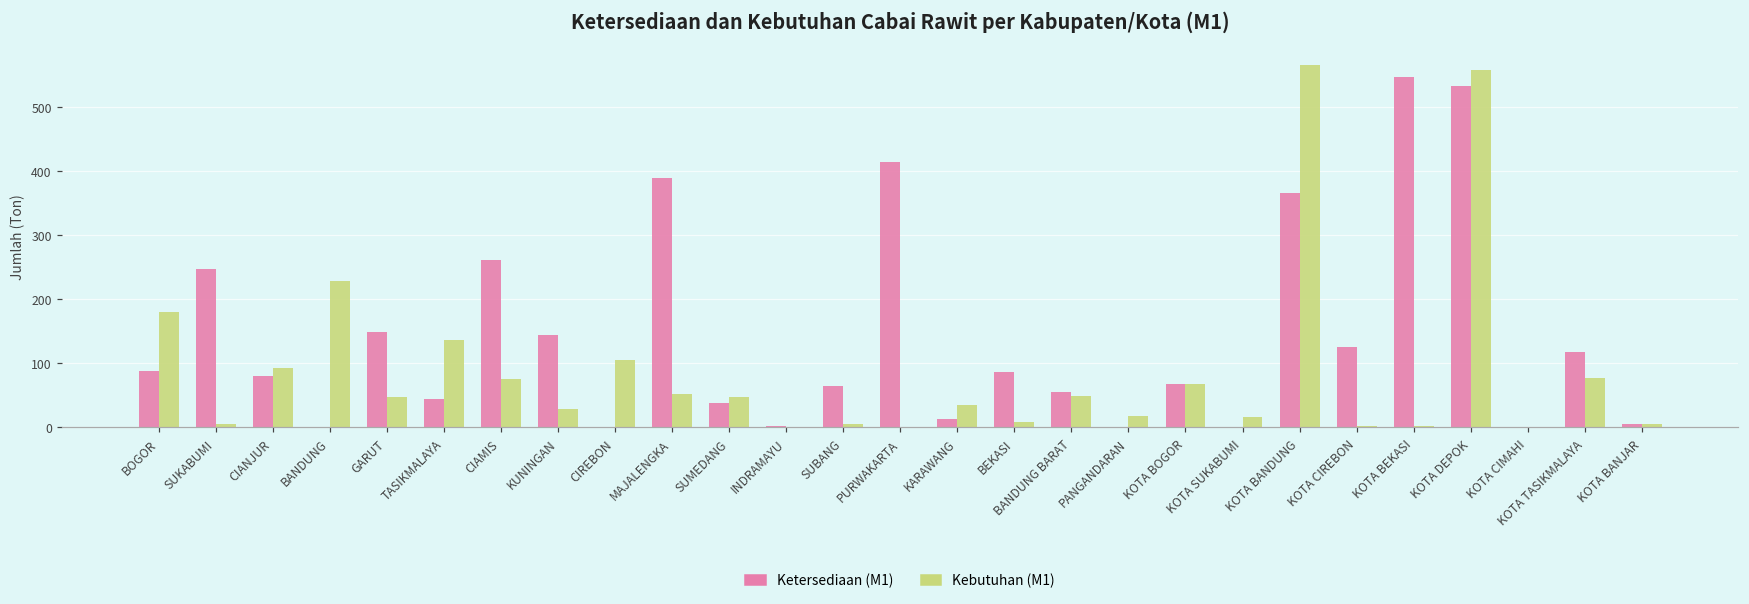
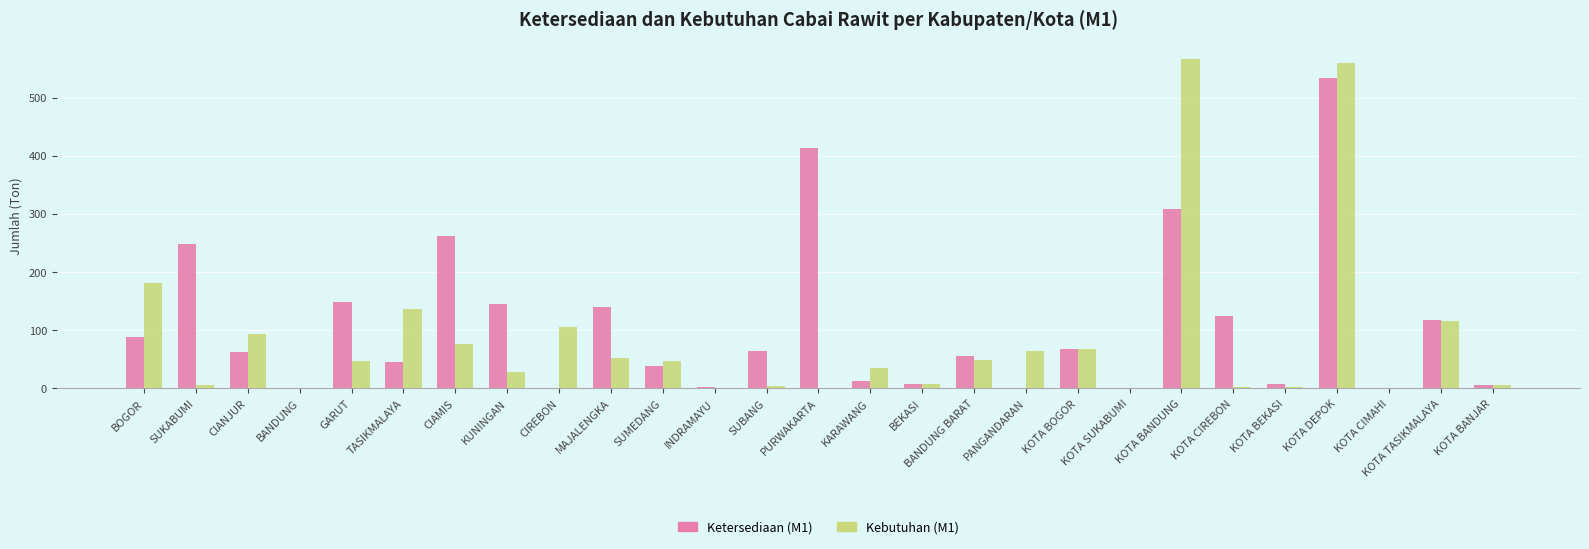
  {
    "Ketersediaan (M1)": {
      "BOGOR": 90,
      "SUKABUMI": 250,
-     "CIANJUR": 80,
+     "CIANJUR": 60,
      "BANDUNG": 0,
      "GARUT": 150,
      "TASIKMALAYA": 50,
      "CIAMIS": 260,
      "KUNINGAN": 150,
      "CIREBON": 0,
-     "MAJALENGKA": 390,
+     "MAJALENGKA": 140,
      "SUMEDANG": 40,
      "SUBANG": 60,
      "PURWAKARTA": 410,
      "KARAWANG": 10,
-     "BEKASI": 90,
+     "BEKASI": 10,
      "BANDUNG BARAT": 60,
      "KOTA BOGOR": 70,
-     "KOTA BANDUNG": 370,
+     "KOTA BANDUNG": 310,
      "KOTA CIREBON": 130,
-     "KOTA BEKASI": 550,
+     "KOTA BEKASI": 10,
      "KOTA DEPOK": 530,
      "KOTA TASIKMALAYA": 120,
      "KOTA BANJAR": 10
    },
    "Kebutuhan (M1)": {
      "BOGOR": 180,
      "SUKABUMI": 10,
      "CIANJUR": 90,
-     "BANDUNG": 230,
+     "BANDUNG": 0,
      "GARUT": 50,
      "TASIKMALAYA": 140,
      "CIAMIS": 80,
      "KUNINGAN": 30,
      "CIREBON": 110,
      "MAJALENGKA": 50,
      "SUMEDANG": 50,
      "SUBANG": 10,
      "KARAWANG": 40,
      "BEKASI": 10,
      "BANDUNG BARAT": 50,
-     "PANGANDARAN": 20,
+     "PANGANDARAN": 70,
      "KOTA BOGOR": 70,
-     "KOTA SUKABUMI": 20,
+     "KOTA SUKABUMI": 0,
      "KOTA BANDUNG": 570,
      "KOTA DEPOK": 560,
-     "KOTA TASIKMALAYA": 80,
+     "KOTA TASIKMALAYA": 120,
      "KOTA BANJAR": 10
    }
  }
